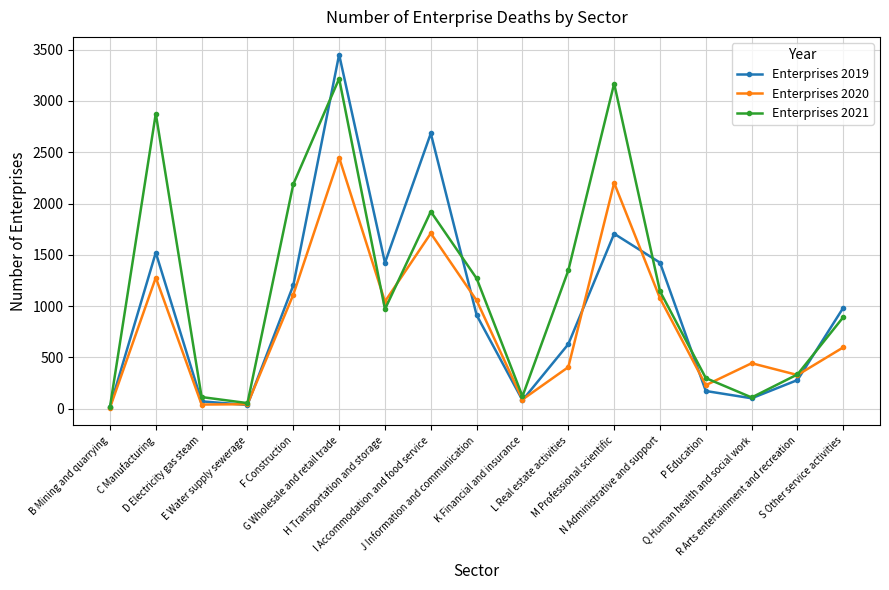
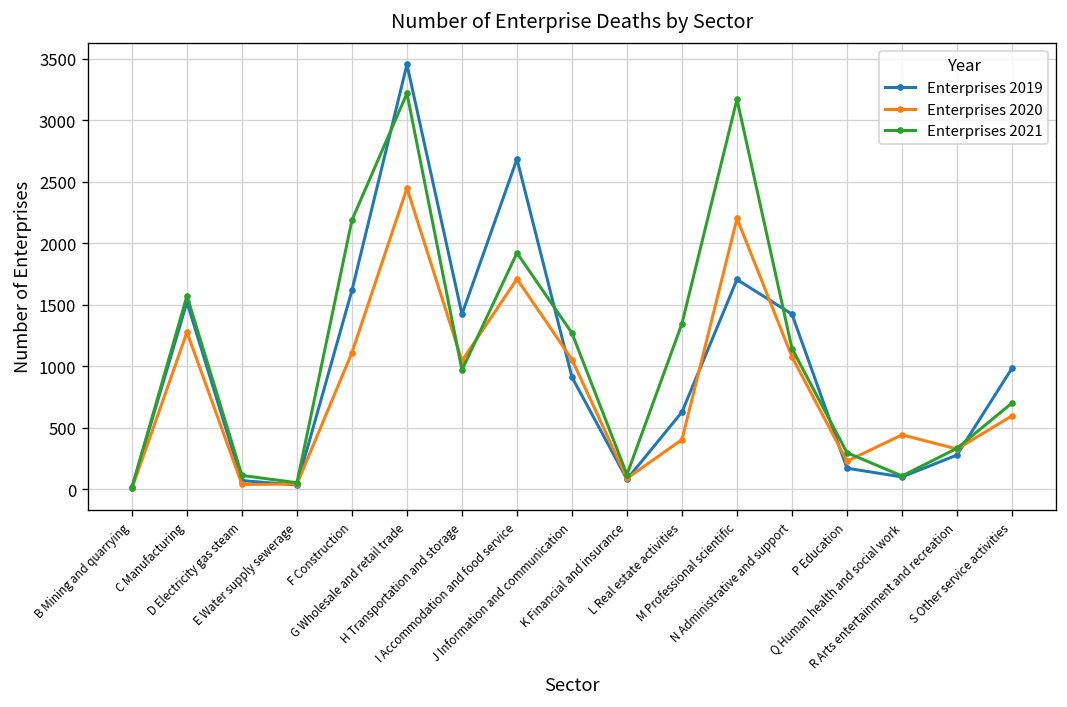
  {
    "Enterprises 2019": {
      "C Manufacturing": 1520,
      "D Electricity gas steam": 70,
-     "F Construction": 1200,
+     "F Construction": 1620,
      "G Wholesale and retail trade": 3450,
      "H Transportation and storage": 1420,
      "I Accommodation and food service": 2680,
      "J Information and communication": 910,
      "L Real estate activities": 630,
      "M Professional scientific": 1710,
      "N Administrative and support": 1420,
      "P Education": 170,
      "R Arts entertainment and recreation": 280,
      "S Other service activities": 980
    },
    "Enterprises 2020": {
      "C Manufacturing": 1280,
      "D Electricity gas steam": 40,
      "F Construction": 1110,
      "G Wholesale and retail trade": 2450,
      "H Transportation and storage": 1040,
      "I Accommodation and food service": 1710,
      "J Information and communication": 1050,
      "L Real estate activities": 400,
      "M Professional scientific": 2200,
      "N Administrative and support": 1080,
      "P Education": 230,
      "Q Human health and social work": 440,
      "S Other service activities": 600
    },
    "Enterprises 2021": {
-     "C Manufacturing": 2880,
+     "C Manufacturing": 1570,
      "D Electricity gas steam": 110,
      "F Construction": 2190,
      "G Wholesale and retail trade": 3220,
      "H Transportation and storage": 970,
      "I Accommodation and food service": 1920,
      "J Information and communication": 1270,
      "K Financial and insurance": 120,
      "L Real estate activities": 1350,
      "M Professional scientific": 3170,
      "N Administrative and support": 1140,
      "P Education": 300,
-     "S Other service activities": 890
+     "S Other service activities": 700
    }
  }
